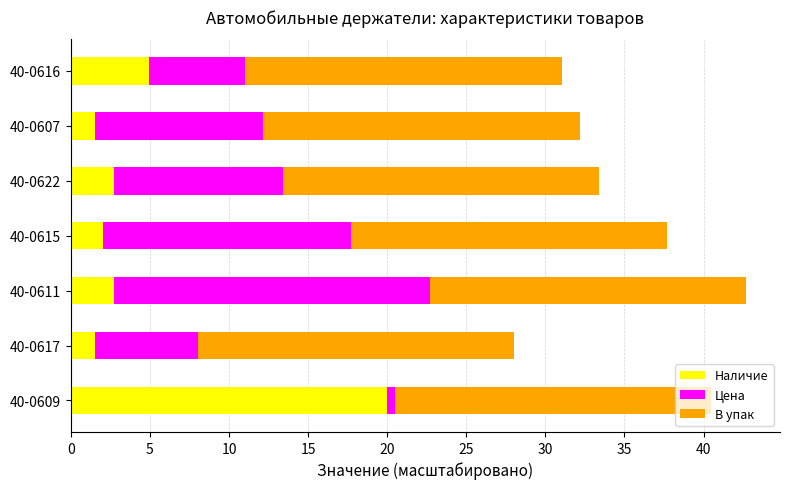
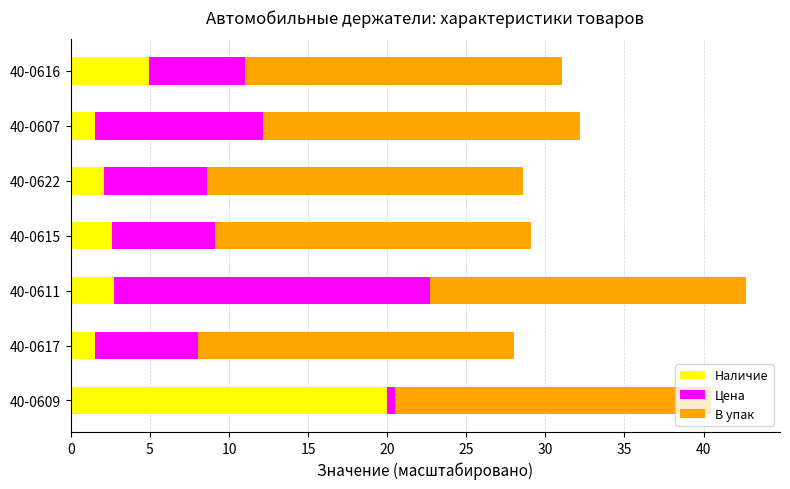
  {
    "Наличие": {
      "40-0616": 4.9,
      "40-0607": 1.6,
-     "40-0622": 2.7,
-     "40-0615": 2.0,
+     "40-0622": 2.1,
+     "40-0615": 2.6,
      "40-0611": 2.7,
      "40-0617": 1.5,
      "40-0609": 20.0
    },
    "Цена": {
      "40-0616": 6.1,
      "40-0607": 10.6,
-     "40-0622": 10.7,
-     "40-0615": 15.6,
+     "40-0622": 6.5,
+     "40-0615": 6.5,
      "40-0611": 20.0,
      "40-0617": 6.5,
      "40-0609": 0.5
    },
    "В упак": {
      "40-0616": 20.0,
      "40-0607": 20.0,
      "40-0622": 20.0,
      "40-0615": 20.0,
      "40-0611": 20.0,
      "40-0617": 20.0
    }
  }
